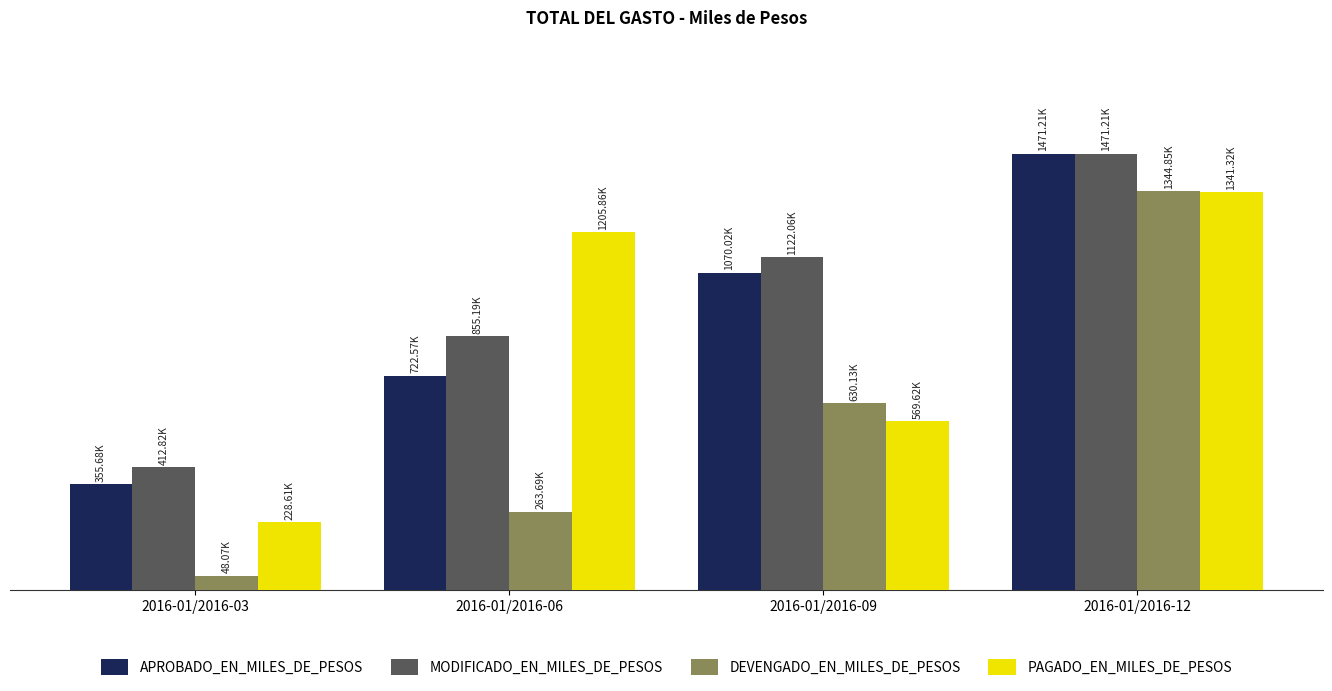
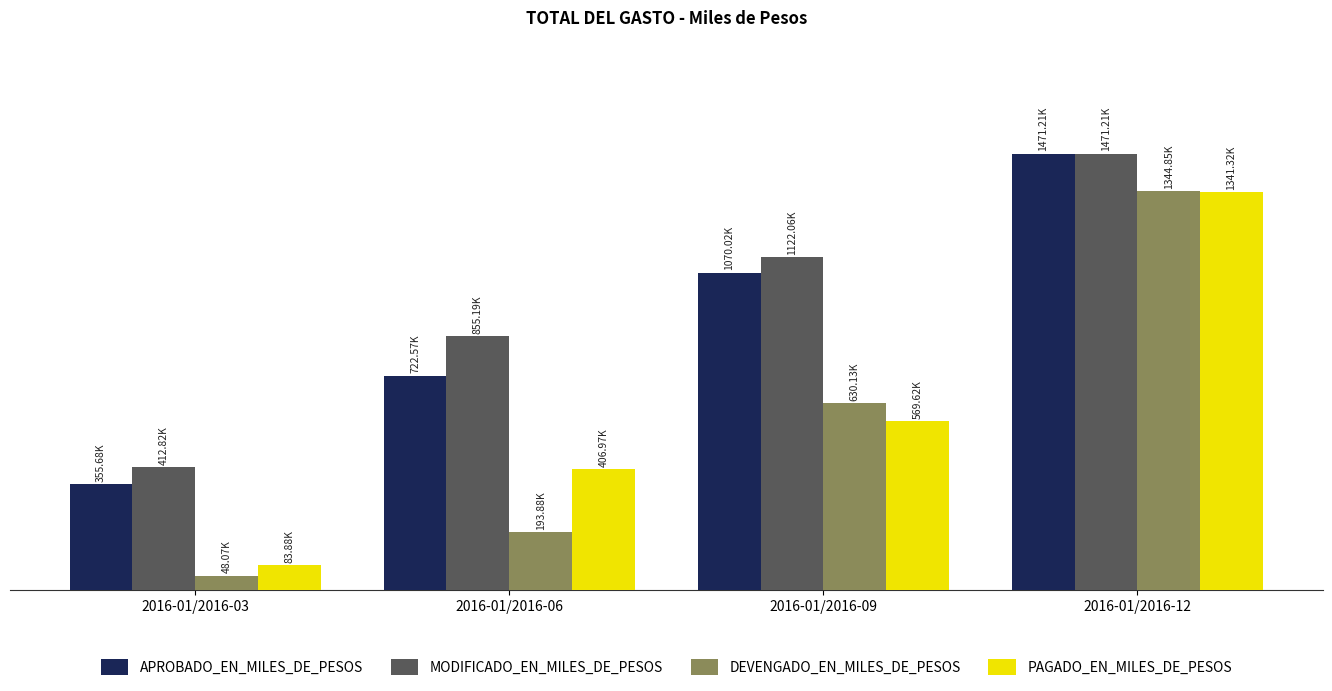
  {
    "APROBADO_EN_MILES_DE_PESOS": {
      "2016-01/2016-03": "355.68K",
      "2016-01/2016-06": "722.57K",
      "2016-01/2016-09": "1070.02K",
      "2016-01/2016-12": "1471.21K"
    },
    "MODIFICADO_EN_MILES_DE_PESOS": {
      "2016-01/2016-03": "412.82K",
      "2016-01/2016-06": "855.19K",
      "2016-01/2016-09": "1122.06K",
      "2016-01/2016-12": "1471.21K"
    },
    "DEVENGADO_EN_MILES_DE_PESOS": {
      "2016-01/2016-03": "48.07K",
-     "2016-01/2016-06": "263.69K",
+     "2016-01/2016-06": "193.88K",
      "2016-01/2016-09": "630.13K",
      "2016-01/2016-12": "1344.85K"
    },
    "PAGADO_EN_MILES_DE_PESOS": {
-     "2016-01/2016-03": "228.61K",
-     "2016-01/2016-06": "1205.86K",
+     "2016-01/2016-03": "83.88K",
+     "2016-01/2016-06": "406.97K",
      "2016-01/2016-09": "569.62K",
      "2016-01/2016-12": "1341.32K"
    }
  }
